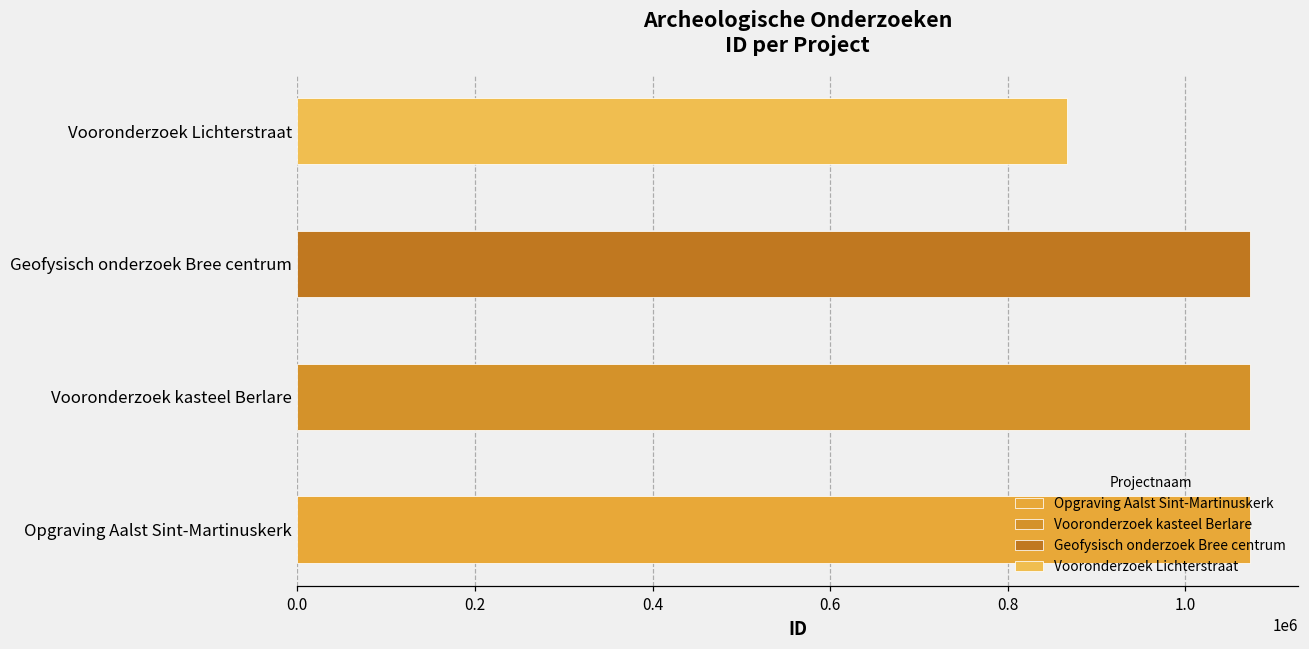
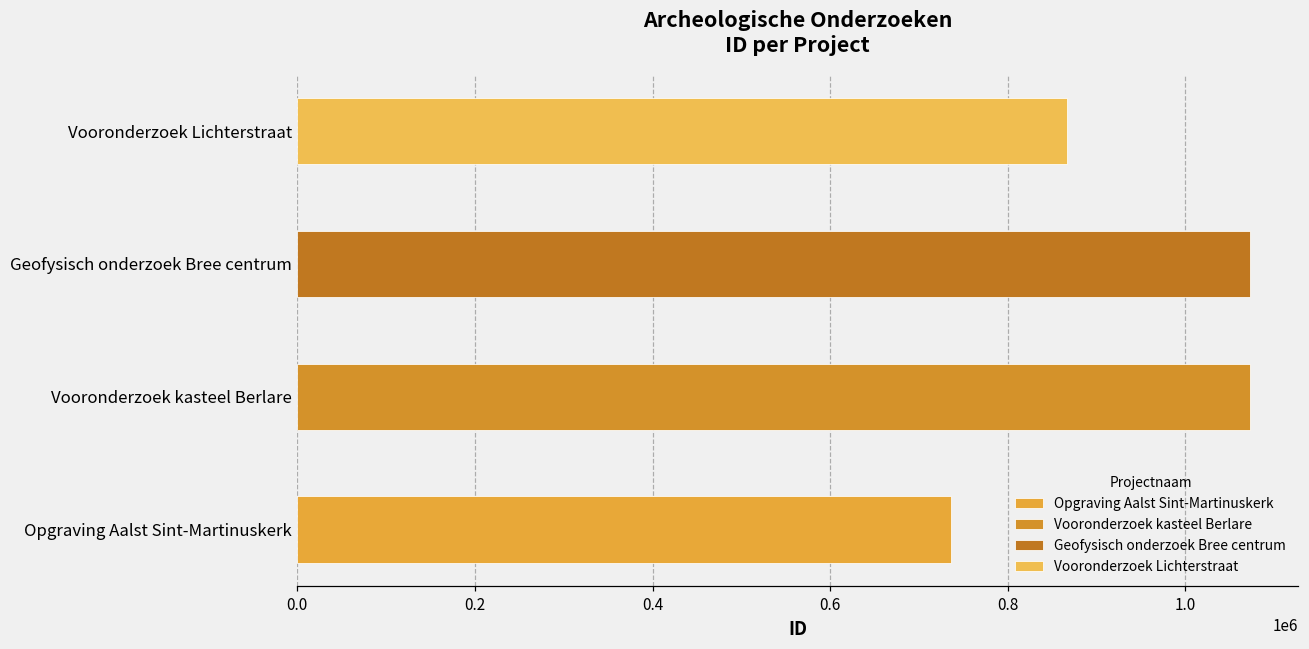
  {
    "Vooronderzoek Lichterstraat": 870000,
    "Geofysisch onderzoek Bree centrum": 1070000,
    "Vooronderzoek kasteel Berlare": 1070000,
-   "Opgraving Aalst Sint-Martinuskerk": 1070000
+   "Opgraving Aalst Sint-Martinuskerk": 740000
  }
